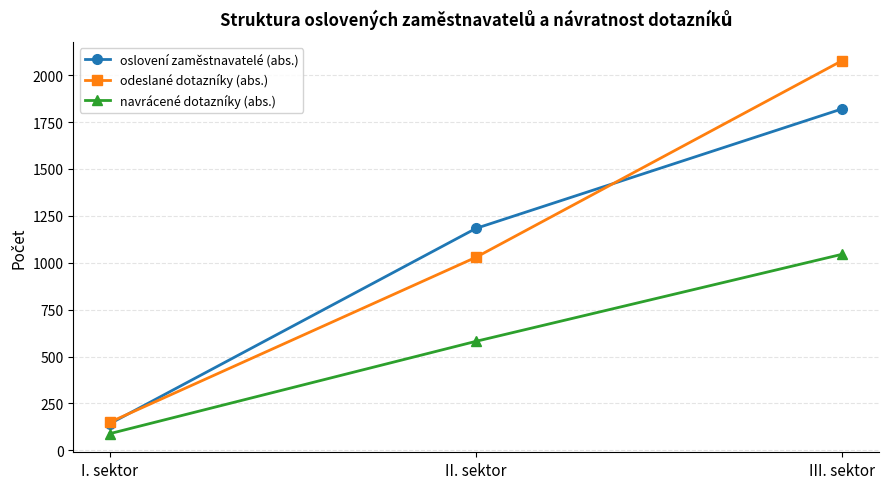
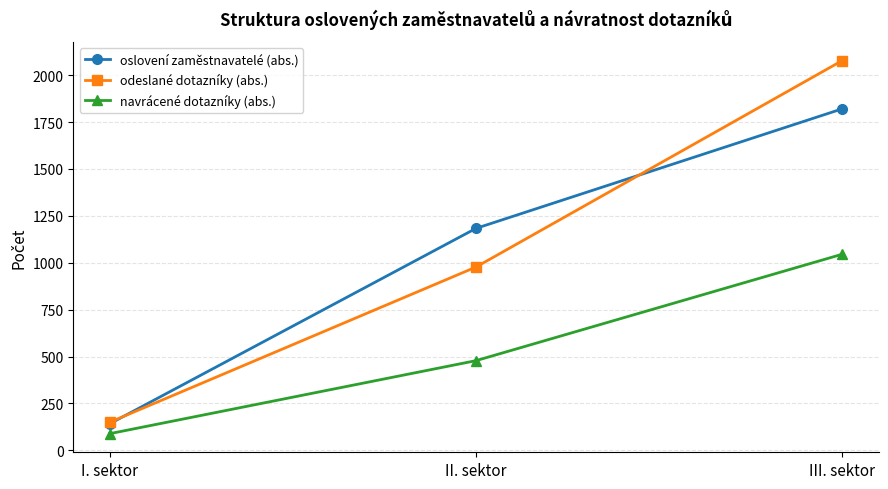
  {
    "oslovení zaměstnavatelé (abs.)": {
      "II. sektor": 1180,
      "III. sektor": 1820
    },
    "odeslané dotazníky (abs.)": {
-     "II. sektor": 1030,
+     "II. sektor": 980,
      "III. sektor": 2080
    },
    "navrácené dotazníky (abs.)": {
      "I. sektor": 90,
-     "II. sektor": 580,
+     "II. sektor": 480,
      "III. sektor": 1050
    }
  }
